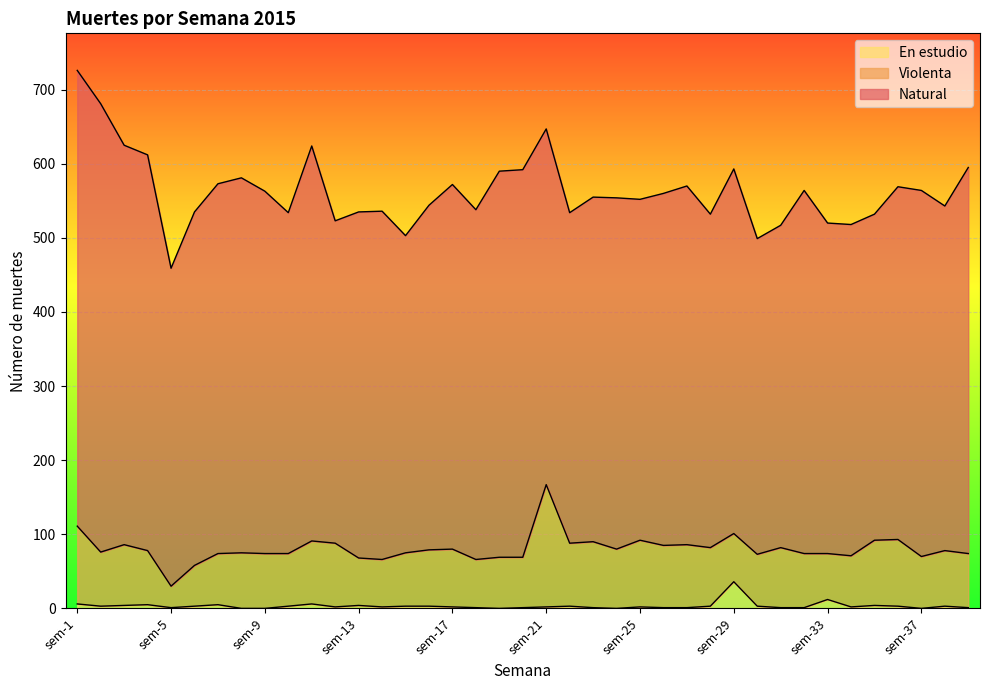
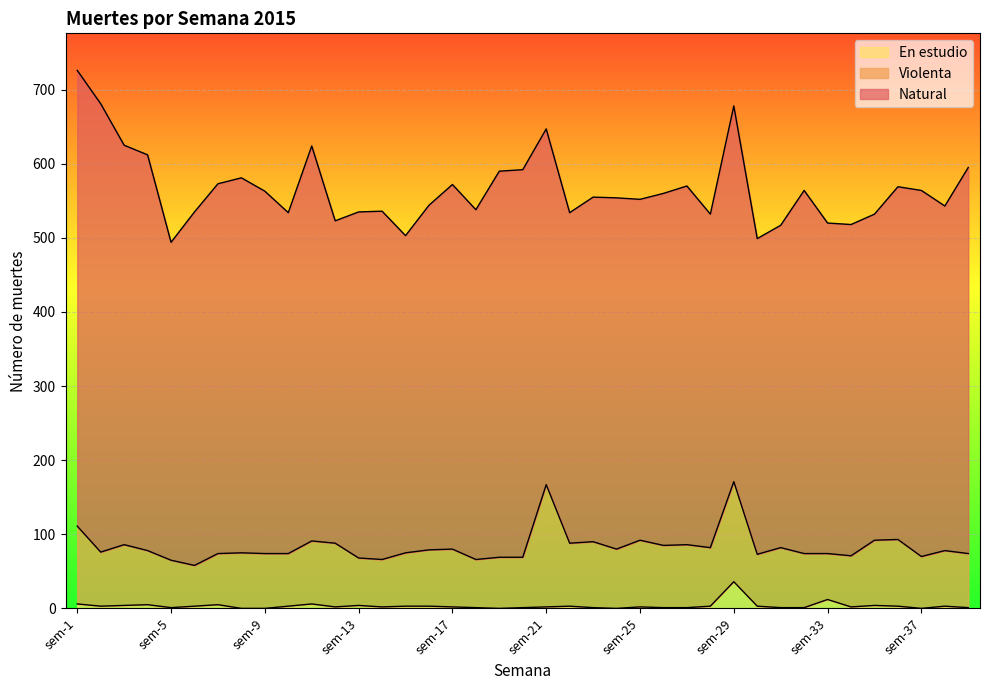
  {
    "En estudio": {
      "sem-1": 10,
      "sem-5": 0,
      "sem-9": 0,
      "sem-13": 0,
      "sem-17": 0,
      "sem-21": 0,
      "sem-25": 0,
      "sem-29": 40,
      "sem-33": 10,
      "sem-37": 0
    },
    "Violenta": {
      "sem-1": 110,
-     "sem-5": 30,
+     "sem-5": 60,
      "sem-9": 70,
      "sem-13": 60,
      "sem-17": 80,
      "sem-21": 170,
      "sem-25": 90,
-     "sem-29": 70,
+     "sem-29": 140,
      "sem-33": 60,
      "sem-37": 70
    },
    "Natural": {
      "sem-1": 620,
      "sem-5": 430,
      "sem-9": 490,
      "sem-13": 470,
      "sem-17": 490,
      "sem-21": 480,
      "sem-25": 460,
-     "sem-29": 490,
+     "sem-29": 510,
      "sem-33": 450,
      "sem-37": 490
    }
  }
